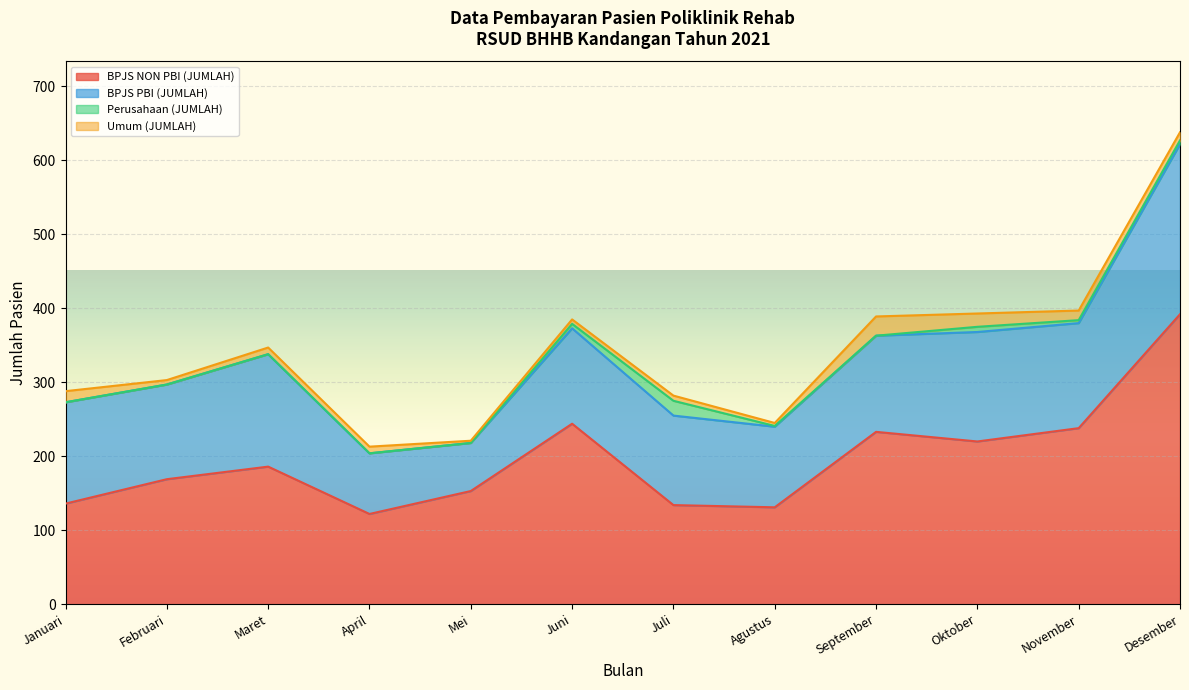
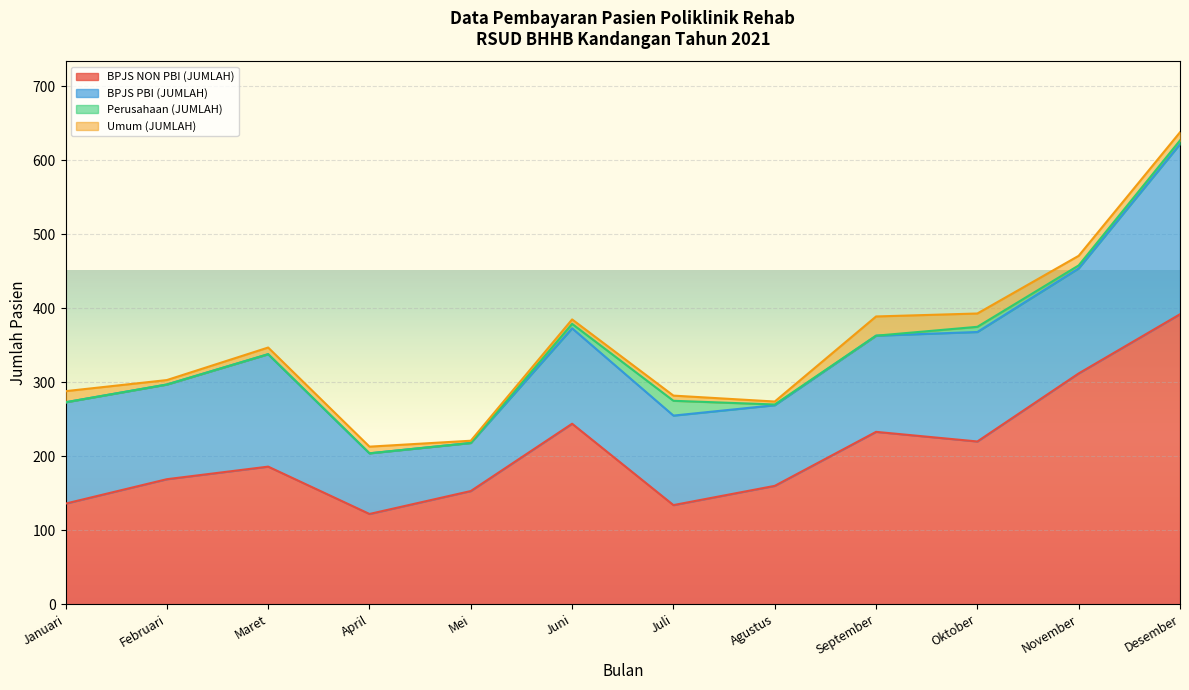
  {
    "BPJS NON PBI (JUMLAH)": {
      "Januari": 140,
      "Februari": 170,
      "Maret": 190,
      "April": 120,
      "Mei": 150,
      "Juni": 240,
      "Juli": 130,
-     "Agustus": 130,
+     "Agustus": 160,
      "September": 230,
      "Oktober": 220,
-     "November": 240,
+     "November": 310,
      "Desember": 390
    },
    "BPJS PBI (JUMLAH)": {
      "Juni": 130,
      "Juli": 120,
      "Oktober": 150,
      "November": 140,
      "Desember": 230
    },
    "Perusahaan (JUMLAH)": {
      "Juni": 10,
      "Juli": 20,
      "Oktober": 10,
      "November": 0,
      "Desember": 10
    },
    "Umum (JUMLAH)": {
      "Januari": 20,
      "Februari": 10,
      "Maret": 10,
      "April": 10,
      "Juni": 10,
      "Juli": 10,
      "Agustus": 0,
      "September": 30,
      "Oktober": 20,
      "November": 10,
      "Desember": 10
    }
  }
